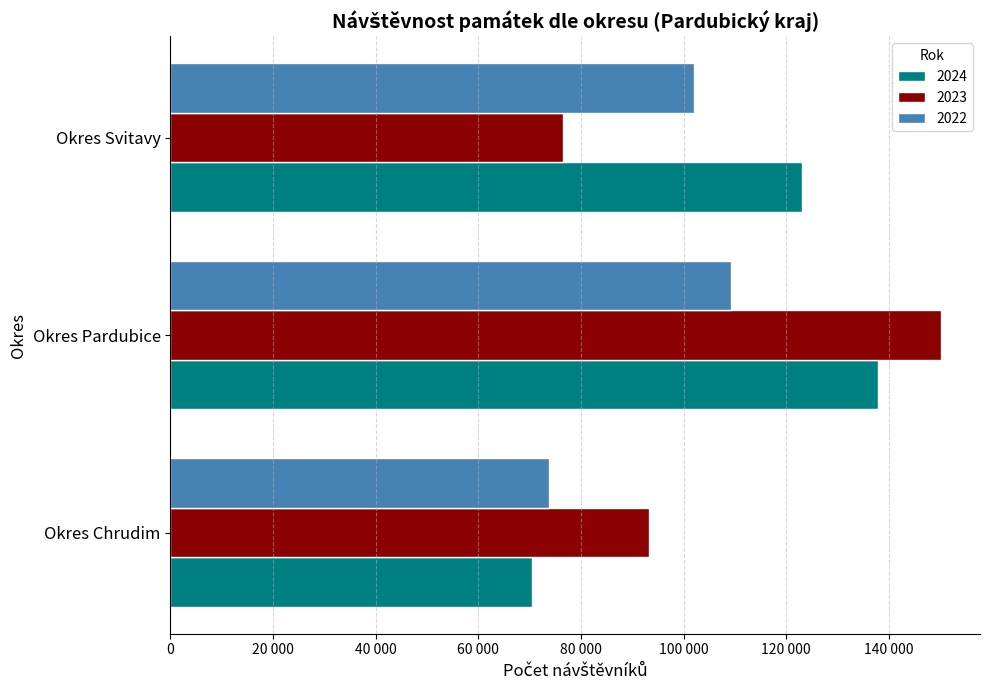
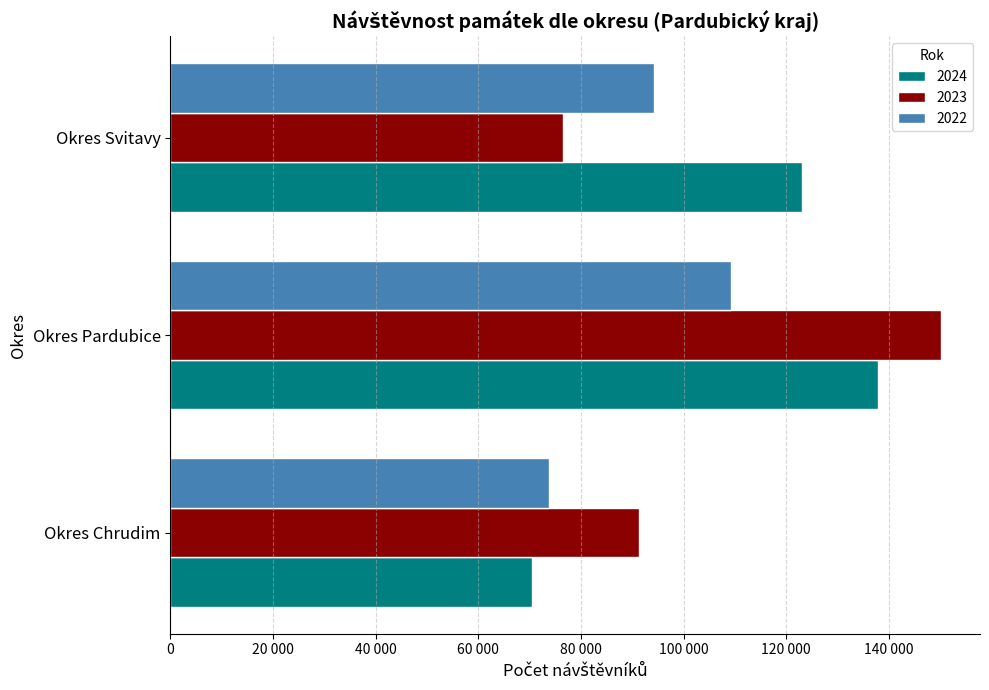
  {
    "2024": {
      "Okres Svitavy": 123000,
      "Okres Pardubice": 138000,
      "Okres Chrudim": 71000
    },
    "2023": {
      "Okres Svitavy": 77000,
      "Okres Pardubice": 150000,
-     "Okres Chrudim": 93000
+     "Okres Chrudim": 91000
    },
    "2022": {
-     "Okres Svitavy": 102000,
+     "Okres Svitavy": 94000,
      "Okres Pardubice": 109000,
      "Okres Chrudim": 74000
    }
  }
